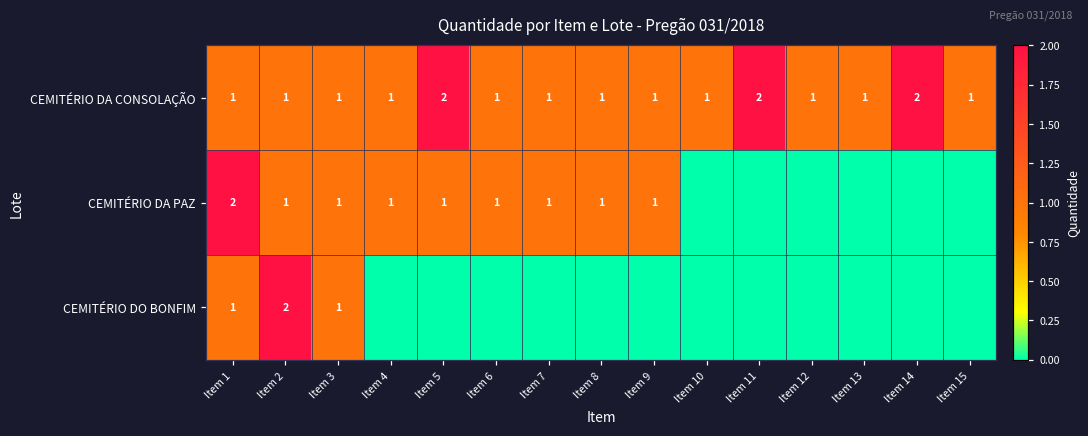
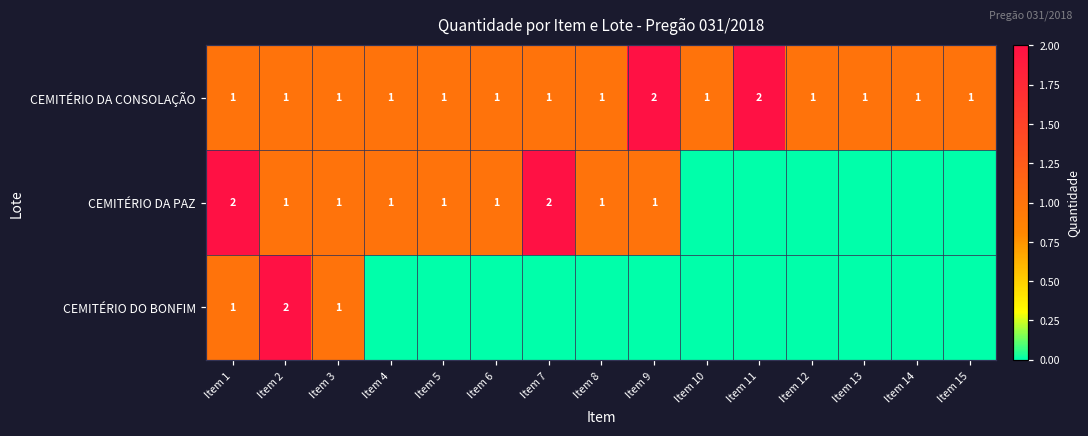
  {
    "CEMITÉRIO DA CONSOLAÇÃO": {
      "Item 1": 1,
      "Item 2": 1,
      "Item 3": 1,
      "Item 4": 1,
-     "Item 5": 2,
+     "Item 5": 1,
      "Item 6": 1,
      "Item 7": 1,
      "Item 8": 1,
-     "Item 9": 1,
+     "Item 9": 2,
      "Item 10": 1,
      "Item 11": 2,
      "Item 12": 1,
      "Item 13": 1,
-     "Item 14": 2,
+     "Item 14": 1,
      "Item 15": 1
    },
    "CEMITÉRIO DA PAZ": {
      "Item 1": 2,
      "Item 2": 1,
      "Item 3": 1,
      "Item 4": 1,
      "Item 5": 1,
      "Item 6": 1,
-     "Item 7": 1,
+     "Item 7": 2,
      "Item 8": 1,
      "Item 9": 1
    },
    "CEMITÉRIO DO BONFIM": {
      "Item 1": 1,
      "Item 2": 2,
      "Item 3": 1
    }
  }
